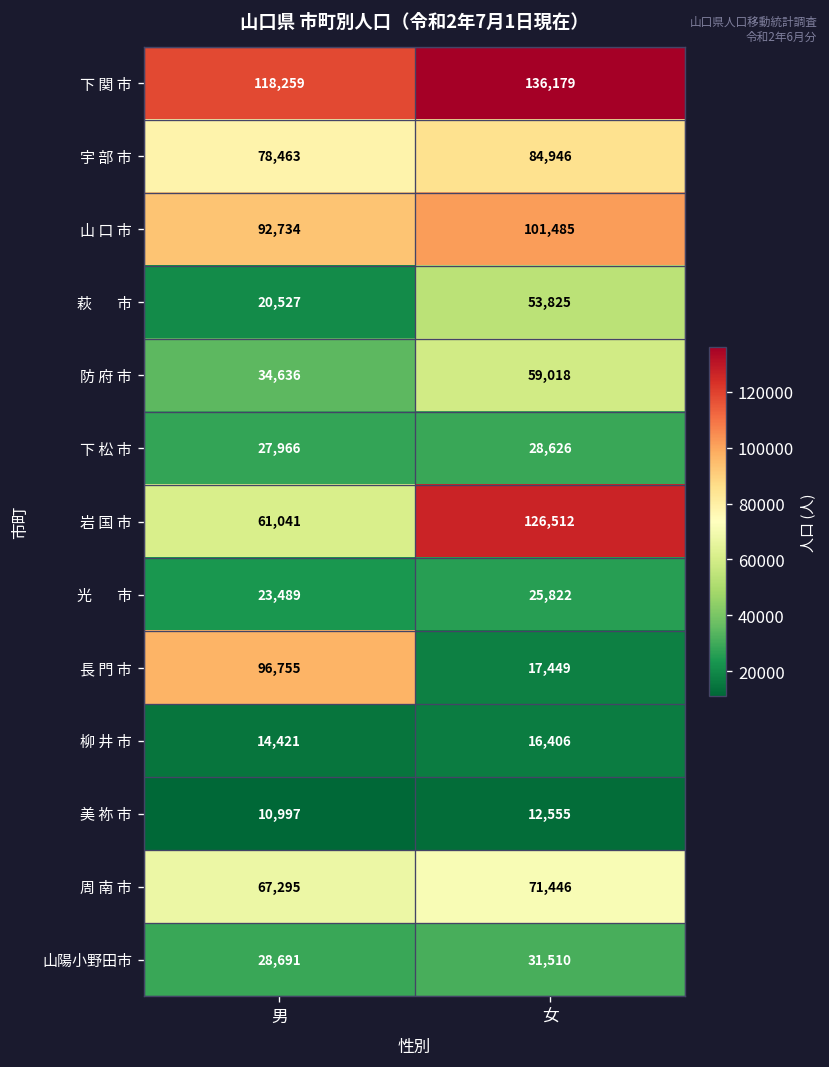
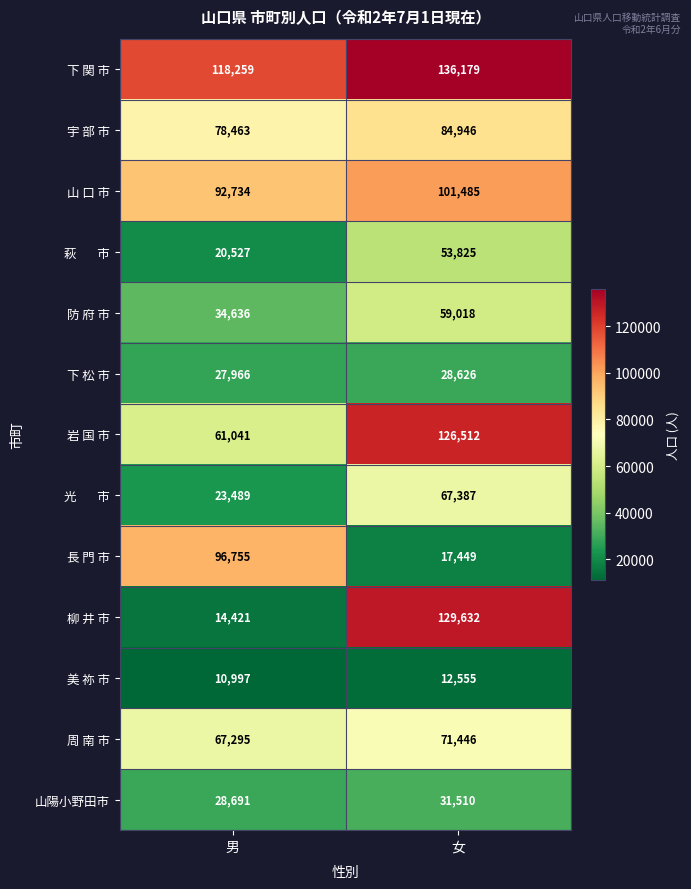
  {
    "下 関 市": {
      "男": "118,259",
      "女": "136,179"
    },
    "宇 部 市": {
      "男": "78,463",
      "女": "84,946"
    },
    "山 口 市": {
      "男": "92,734",
      "女": "101,485"
    },
    "萩 市": {
      "男": "20,527",
      "女": "53,825"
    },
    "防 府 市": {
      "男": "34,636",
      "女": "59,018"
    },
    "下 松 市": {
      "男": "27,966",
      "女": "28,626"
    },
    "岩 国 市": {
      "男": "61,041",
      "女": "126,512"
    },
    "光 市": {
      "男": "23,489",
-     "女": "25,822"
+     "女": "67,387"
    },
    "長 門 市": {
      "男": "96,755",
      "女": "17,449"
    },
    "柳 井 市": {
      "男": "14,421",
-     "女": "16,406"
+     "女": "129,632"
    },
    "美 祢 市": {
      "男": "10,997",
      "女": "12,555"
    },
    "周 南 市": {
      "男": "67,295",
      "女": "71,446"
    },
    "山陽小野田市": {
      "男": "28,691",
      "女": "31,510"
    }
  }
